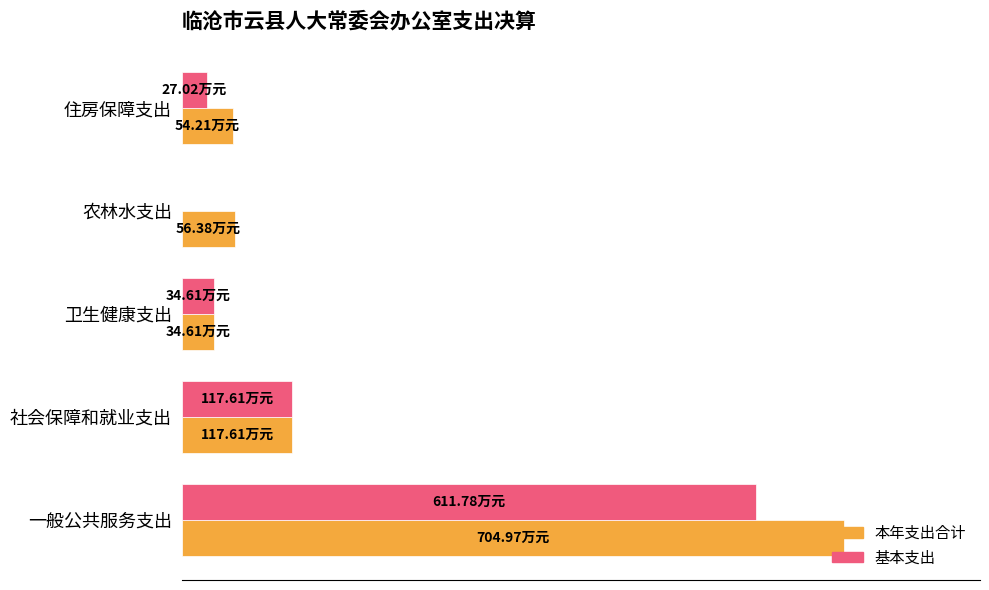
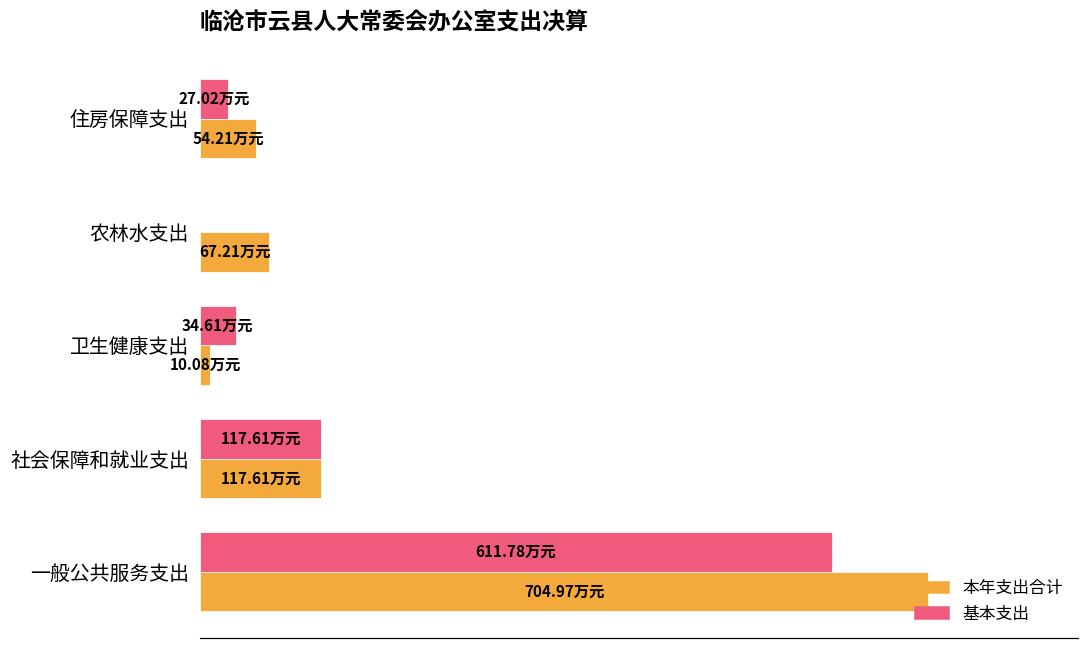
  {
    "本年支出合计": {
      "住房保障支出": 54.21,
-     "农林水支出": 56.38,
-     "卫生健康支出": 34.61,
+     "农林水支出": 67.21,
+     "卫生健康支出": 10.08,
      "社会保障和就业支出": 117.61,
      "一般公共服务支出": 704.97
    },
    "基本支出": {
      "住房保障支出": 27.02,
      "卫生健康支出": 34.61,
      "社会保障和就业支出": 117.61,
      "一般公共服务支出": 611.78
    }
  }
